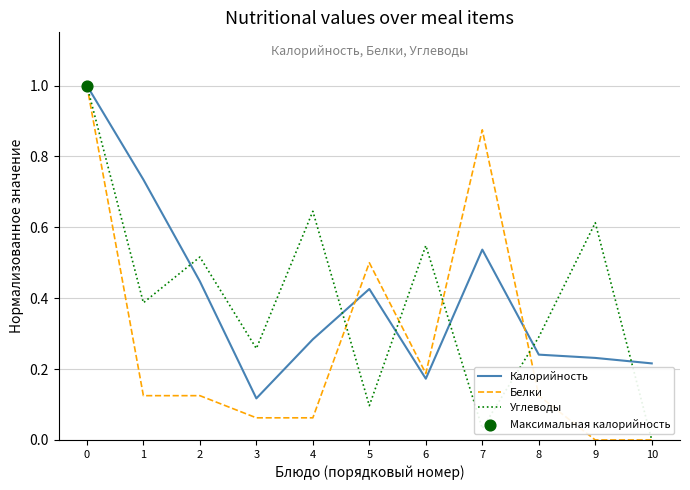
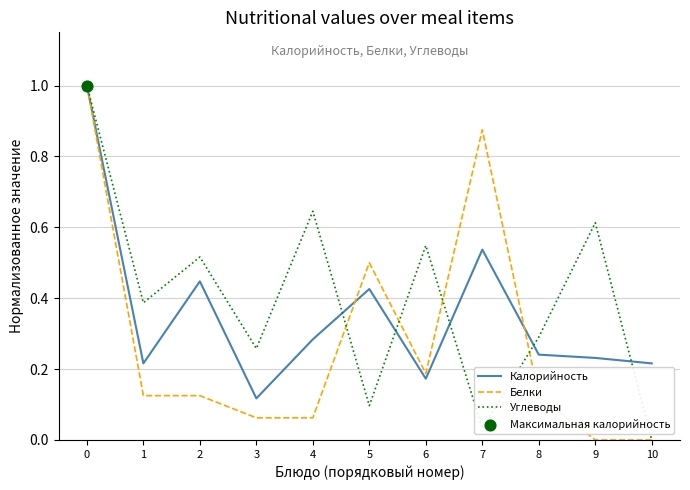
  {
    "Калорийность": {
-     "1": 0.73,
+     "1": 0.22,
      "2": 0.45,
      "3": 0.12,
      "4": 0.28,
      "5": 0.43,
      "6": 0.17,
      "7": 0.54,
      "8": 0.24,
      "9": 0.23,
      "10": 0.22
    },
    "Белки": {
      "1": 0.13,
      "2": 0.13,
      "3": 0.06,
      "4": 0.06,
      "5": 0.50,
      "6": 0.19,
      "7": 0.88,
      "9": 0.00
    }
  }
